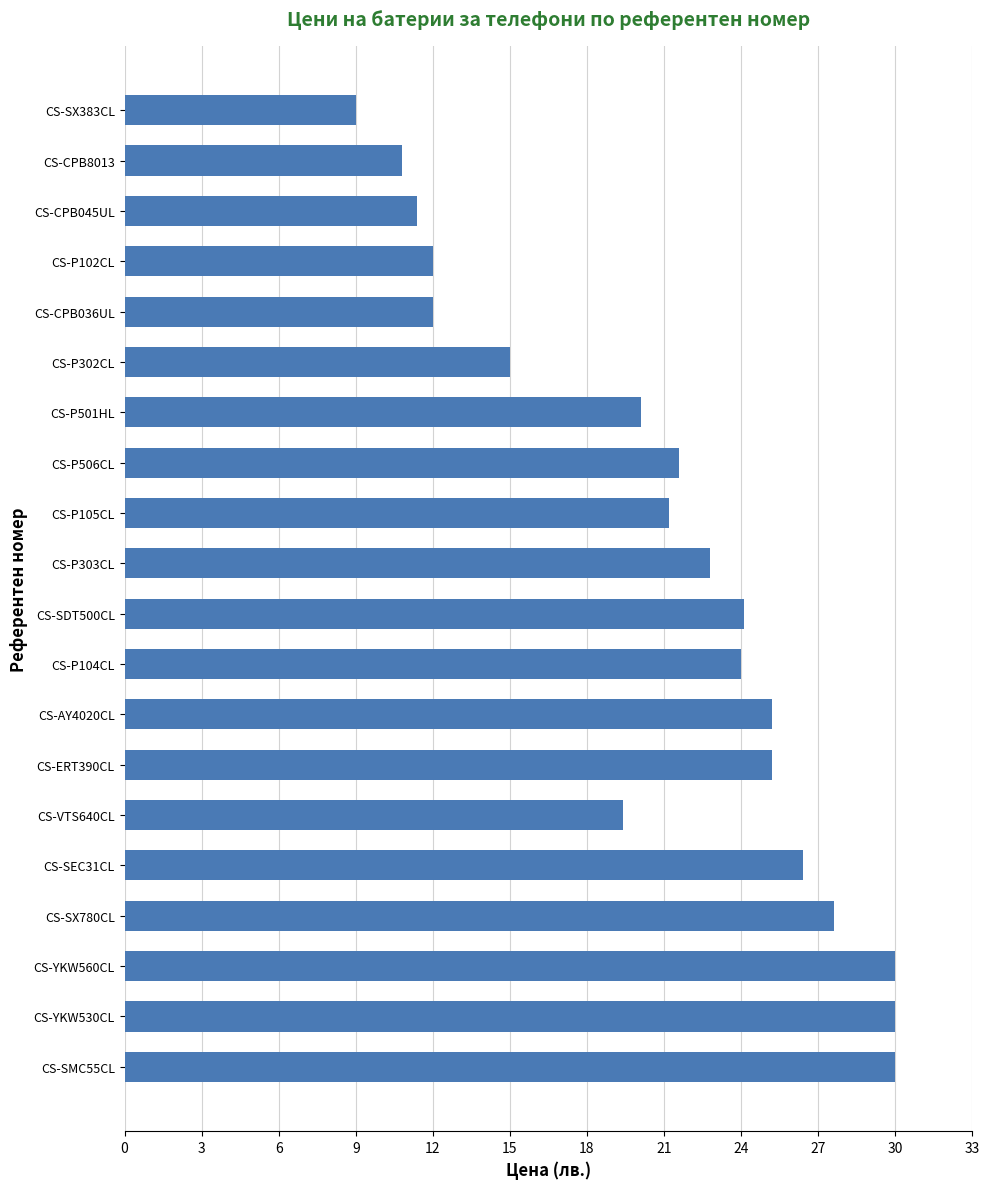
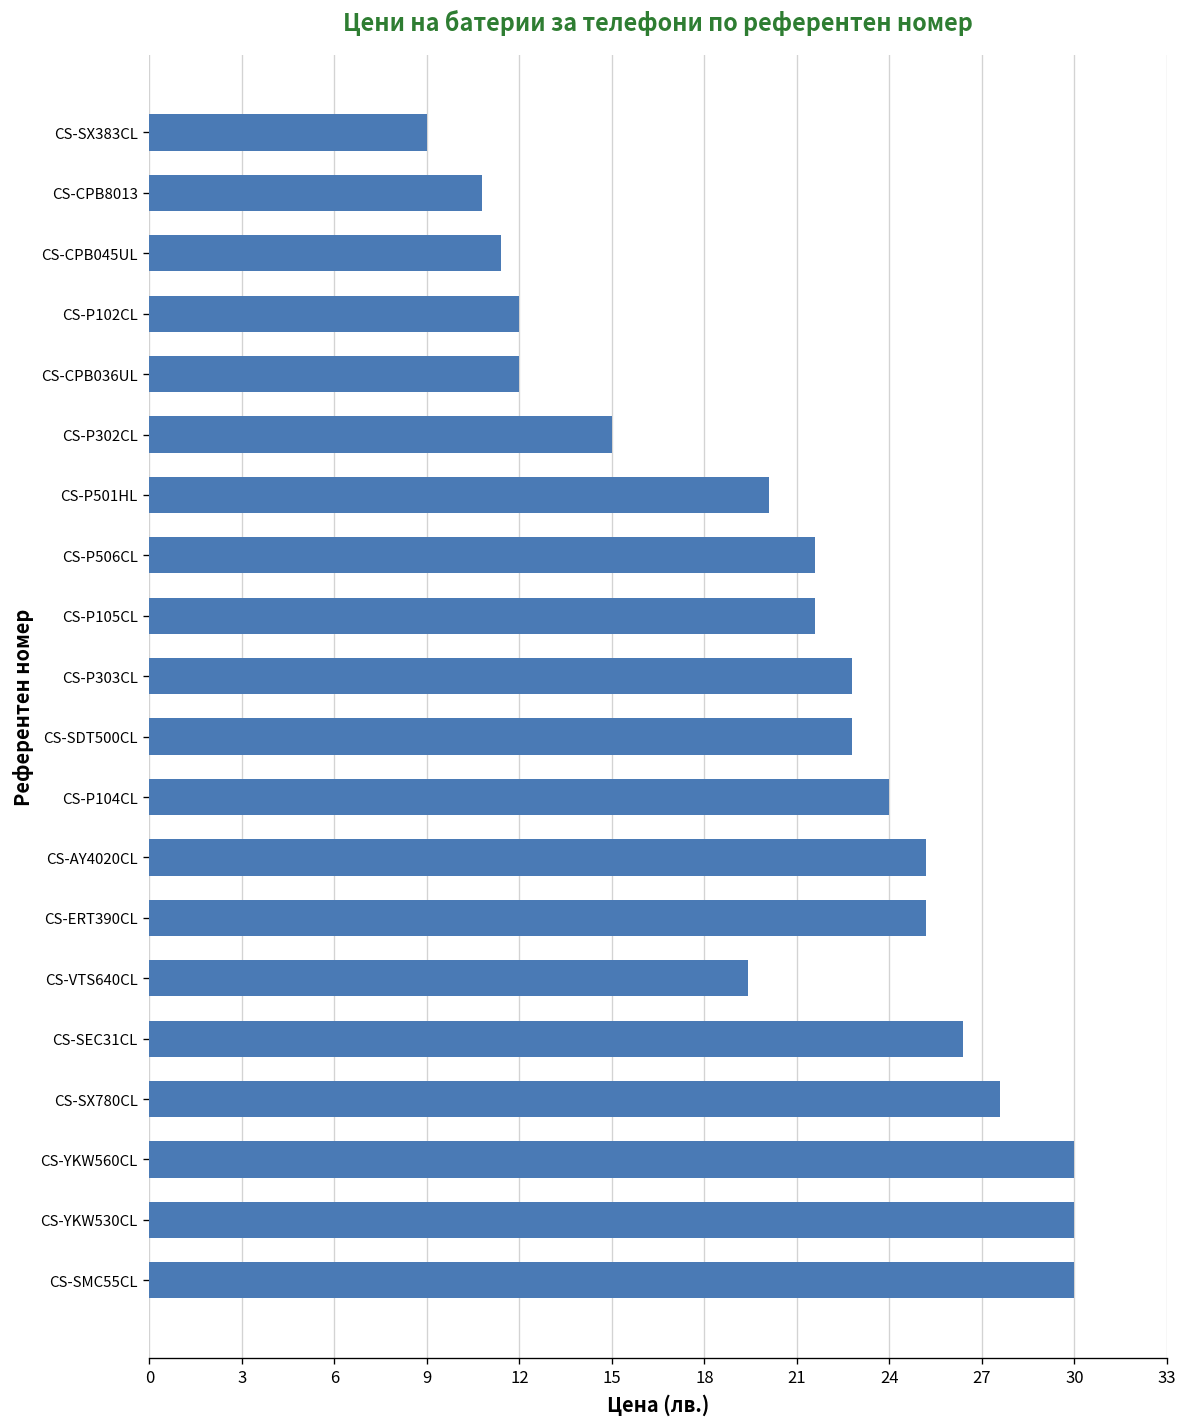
  {
    "CS-SX383CL": 9.0,
    "CS-CPB8013": 10.8,
    "CS-CPB045UL": 11.4,
    "CS-P102CL": 12.0,
    "CS-CPB036UL": 12.0,
    "CS-P302CL": 15.0,
    "CS-P501HL": 20.1,
    "CS-P506CL": 21.6,
-   "CS-P105CL": 21.2,
+   "CS-P105CL": 21.6,
    "CS-P303CL": 22.8,
-   "CS-SDT500CL": 24.1,
+   "CS-SDT500CL": 22.8,
    "CS-P104CL": 24.0,
    "CS-AY4020CL": 25.2,
    "CS-ERT390CL": 25.2,
    "CS-VTS640CL": 19.4,
    "CS-SEC31CL": 26.4,
    "CS-SX780CL": 27.6,
    "CS-YKW560CL": 30.0,
    "CS-YKW530CL": 30.0,
    "CS-SMC55CL": 30.0
  }
